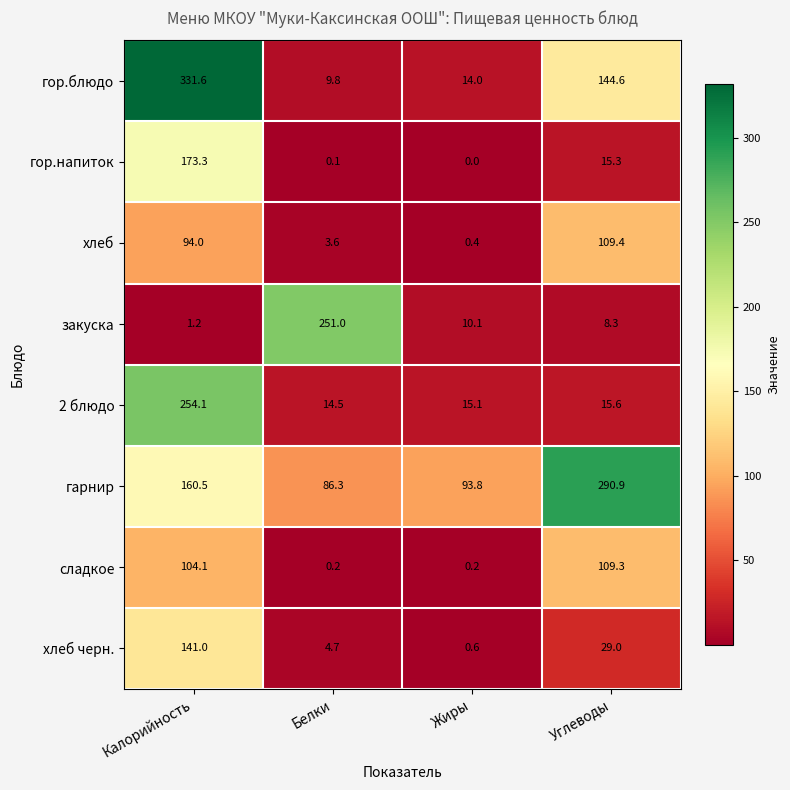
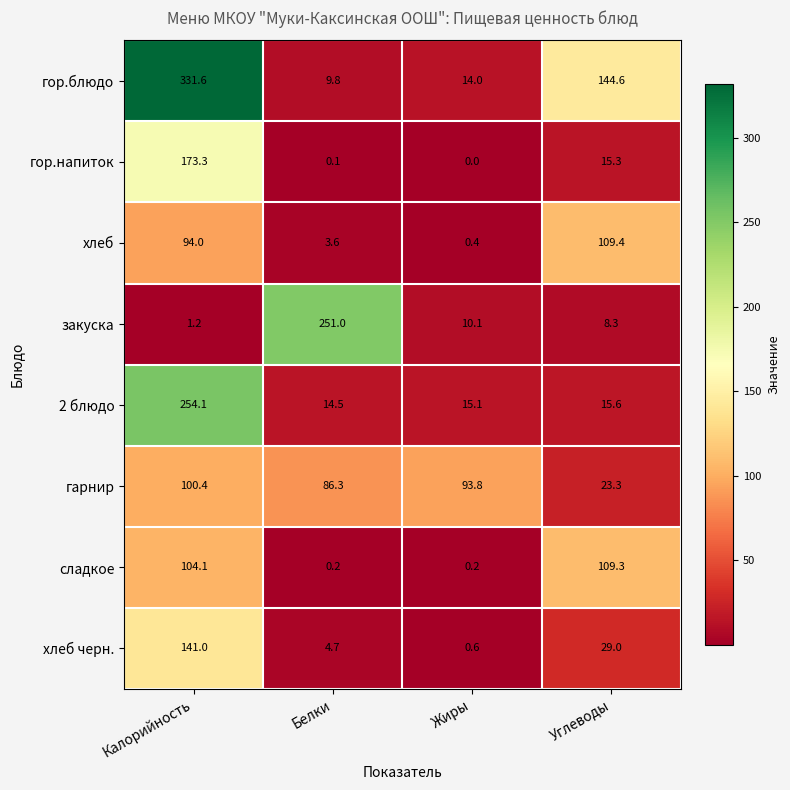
  {
    "гор.блюдо": {
      "Калорийность": 331.6,
      "Белки": 9.8,
      "Жиры": 14.0,
      "Углеводы": 144.6
    },
    "гор.напиток": {
      "Калорийность": 173.3,
      "Белки": 0.1,
      "Жиры": 0.0,
      "Углеводы": 15.3
    },
    "хлеб": {
      "Калорийность": 94.0,
      "Белки": 3.6,
      "Жиры": 0.4,
      "Углеводы": 109.4
    },
    "закуска": {
      "Калорийность": 1.2,
      "Белки": 251.0,
      "Жиры": 10.1,
      "Углеводы": 8.3
    },
    "2 блюдо": {
      "Калорийность": 254.1,
      "Белки": 14.5,
      "Жиры": 15.1,
      "Углеводы": 15.6
    },
    "гарнир": {
-     "Калорийность": 160.5,
+     "Калорийность": 100.4,
      "Белки": 86.3,
      "Жиры": 93.8,
-     "Углеводы": 290.9
+     "Углеводы": 23.3
    },
    "сладкое": {
      "Калорийность": 104.1,
      "Белки": 0.2,
      "Жиры": 0.2,
      "Углеводы": 109.3
    },
    "хлеб черн.": {
      "Калорийность": 141.0,
      "Белки": 4.7,
      "Жиры": 0.6,
      "Углеводы": 29.0
    }
  }
